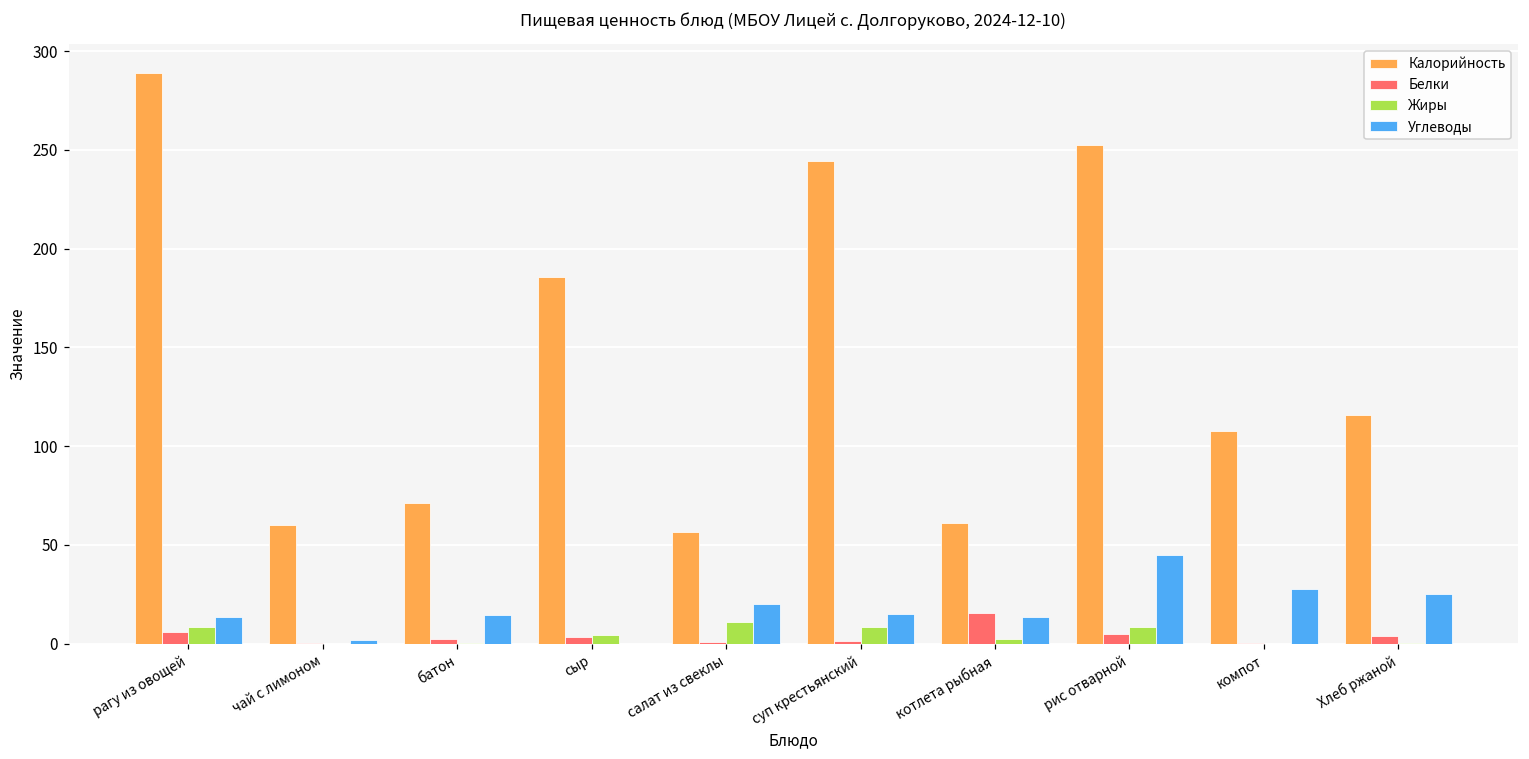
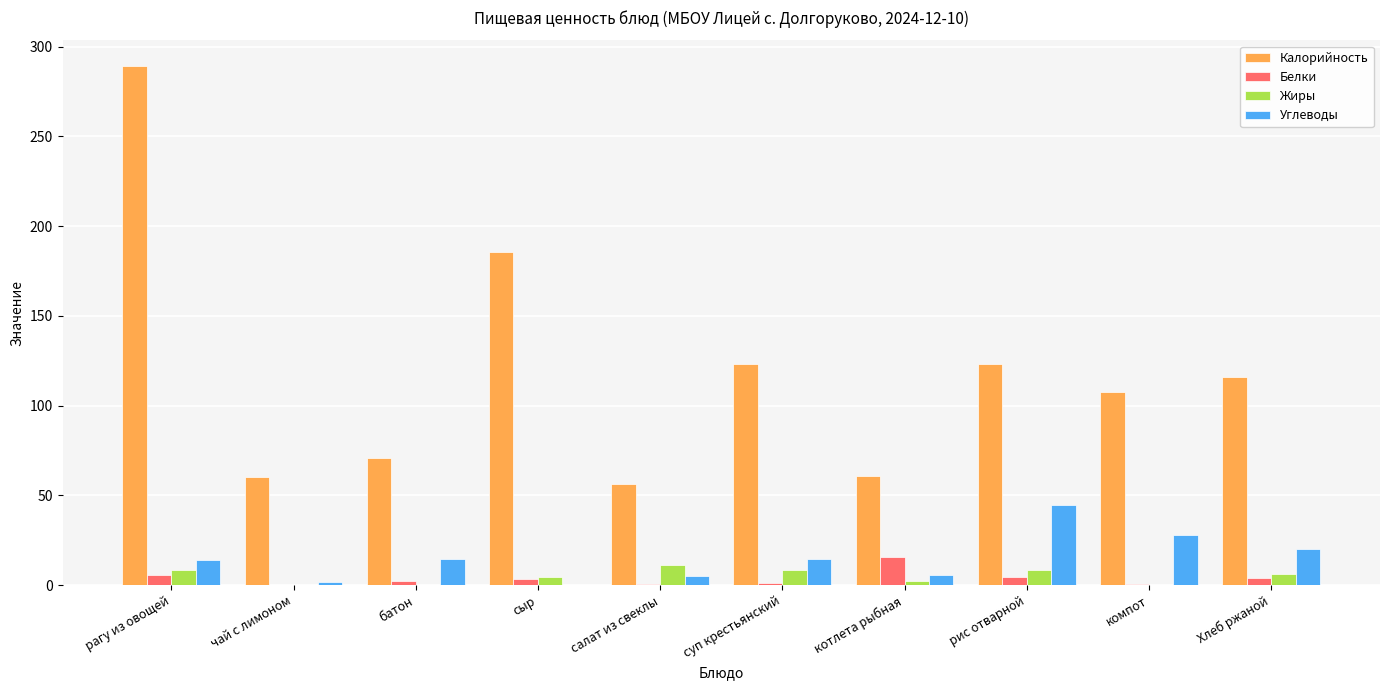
  {
    "Калорийность": {
      "рагу из овощей": 289,
      "чай с лимоном": 60,
      "батон": 71,
      "сыр": 186,
      "салат из свеклы": 56,
-     "суп крестьянский": 244,
+     "суп крестьянский": 123,
      "котлета рыбная": 61,
-     "рис отварной": 252,
+     "рис отварной": 123,
      "компот": 108,
      "Хлеб ржаной": 116
    },
    "Белки": {
      "рагу из овощей": 6,
      "батон": 2,
      "сыр": 3,
      "котлета рыбная": 16,
      "рис отварной": 5,
      "Хлеб ржаной": 4
    },
    "Жиры": {
      "рагу из овощей": 9,
      "сыр": 4,
      "салат из свеклы": 11,
      "суп крестьянский": 8,
      "котлета рыбная": 2,
      "рис отварной": 8,
      "компот": 0,
-     "Хлеб ржаной": 1
+     "Хлеб ржаной": 6
    },
    "Углеводы": {
      "рагу из овощей": 14,
      "чай с лимоном": 2,
      "батон": 14,
      "сыр": 0,
-     "салат из свеклы": 20,
+     "салат из свеклы": 5,
      "суп крестьянский": 15,
-     "котлета рыбная": 14,
+     "котлета рыбная": 6,
      "рис отварной": 45,
      "компот": 28,
-     "Хлеб ржаной": 25
+     "Хлеб ржаной": 20
    }
  }
